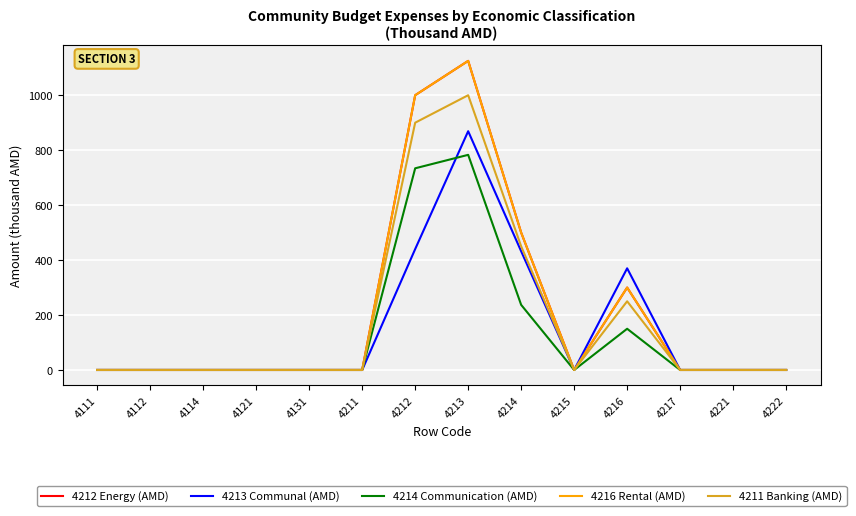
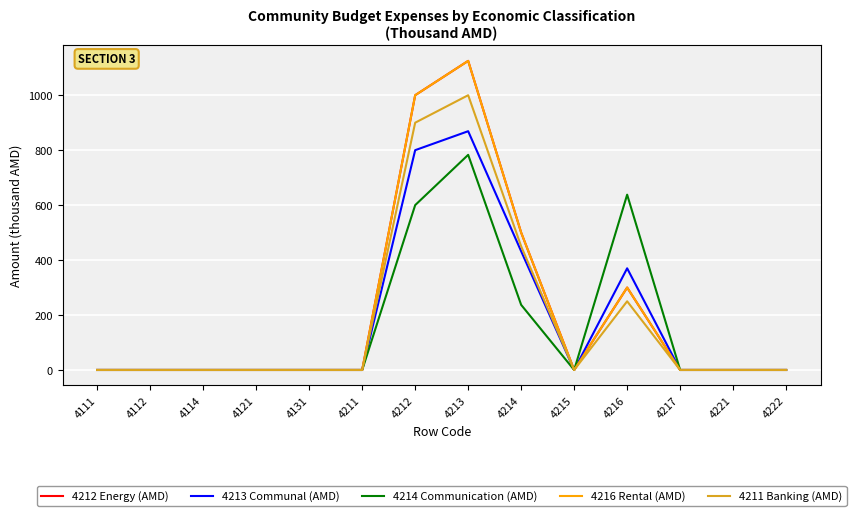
  {
    "4213 Communal (AMD)": {
-     "4212": 440,
+     "4212": 800,
      "4213": 870,
      "4214": 430,
      "4216": 370
    },
    "4214 Communication (AMD)": {
-     "4212": 730,
+     "4212": 600,
      "4213": 780,
      "4214": 240,
-     "4216": 150
+     "4216": 640
    }
  }
